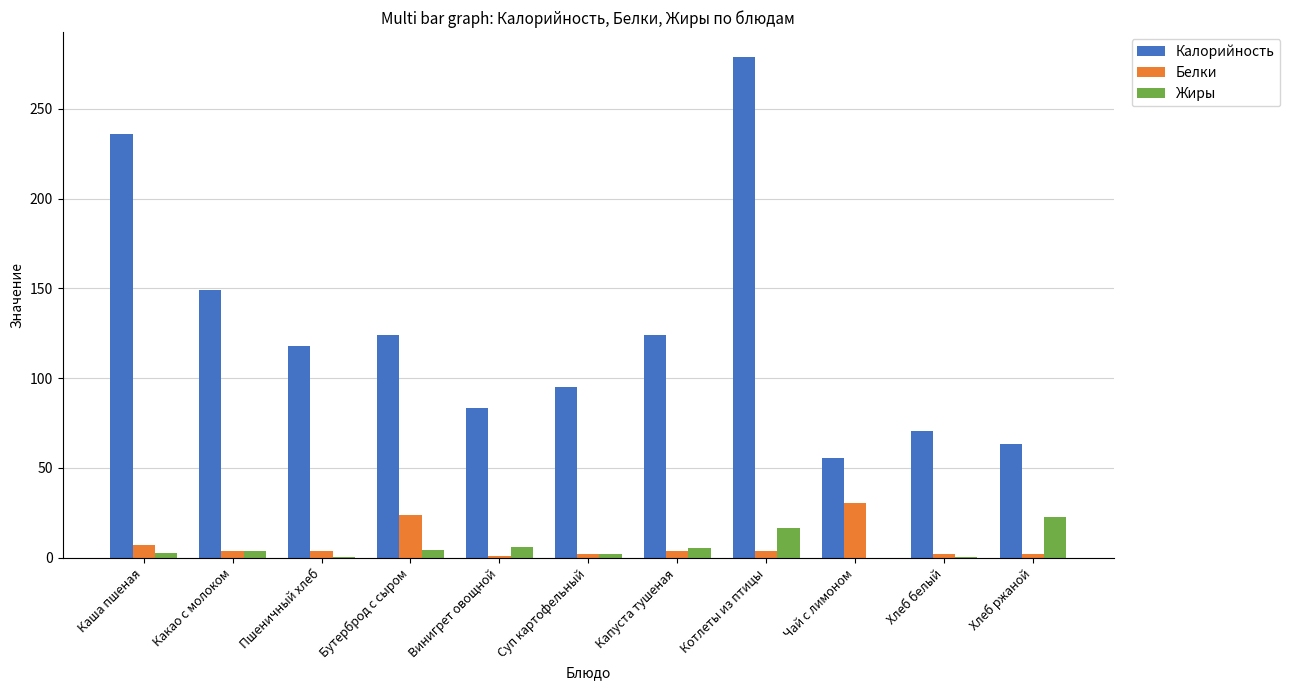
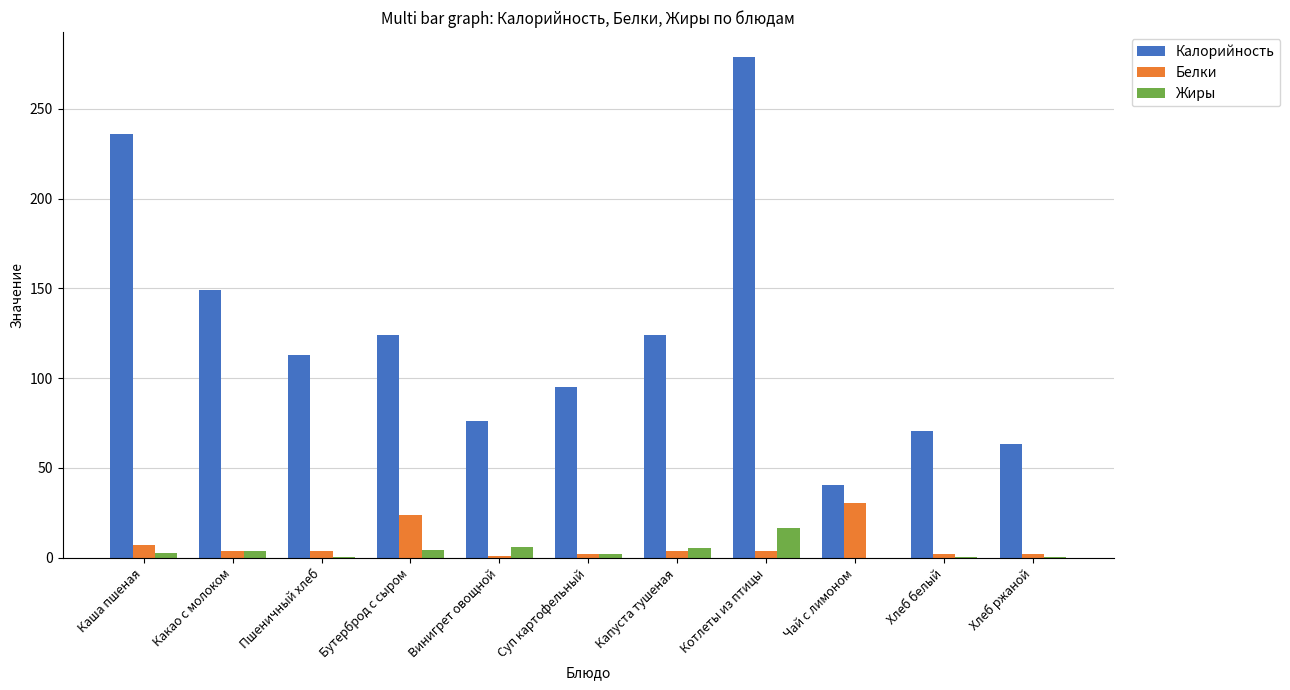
  {
    "Калорийность": {
      "Каша пшеная": 236,
      "Какао с молоком": 149,
-     "Пшеничный хлеб": 118,
+     "Пшеничный хлеб": 113,
      "Бутерброд с сыром": 124,
-     "Винигрет овощной": 84,
+     "Винигрет овощной": 76,
      "Суп картофельный": 95,
      "Капуста тушеная": 124,
      "Котлеты из птицы": 279,
-     "Чай с лимоном": 56,
+     "Чай с лимоном": 41,
      "Хлеб белый": 71,
      "Хлеб ржаной": 64
    },
    "Белки": {
      "Каша пшеная": 7,
      "Какао с молоком": 4,
      "Пшеничный хлеб": 4,
      "Бутерброд с сыром": 24,
      "Суп картофельный": 2,
      "Капуста тушеная": 4,
      "Котлеты из птицы": 4,
      "Чай с лимоном": 31,
      "Хлеб белый": 2,
      "Хлеб ржаной": 2
    },
    "Жиры": {
      "Каша пшеная": 3,
      "Какао с молоком": 4,
      "Бутерброд с сыром": 4,
      "Винигрет овощной": 6,
      "Суп картофельный": 2,
      "Капуста тушеная": 5,
      "Котлеты из птицы": 16,
      "Чай с лимоном": 0,
-     "Хлеб ржаной": 23
+     "Хлеб ржаной": 0
    }
  }
